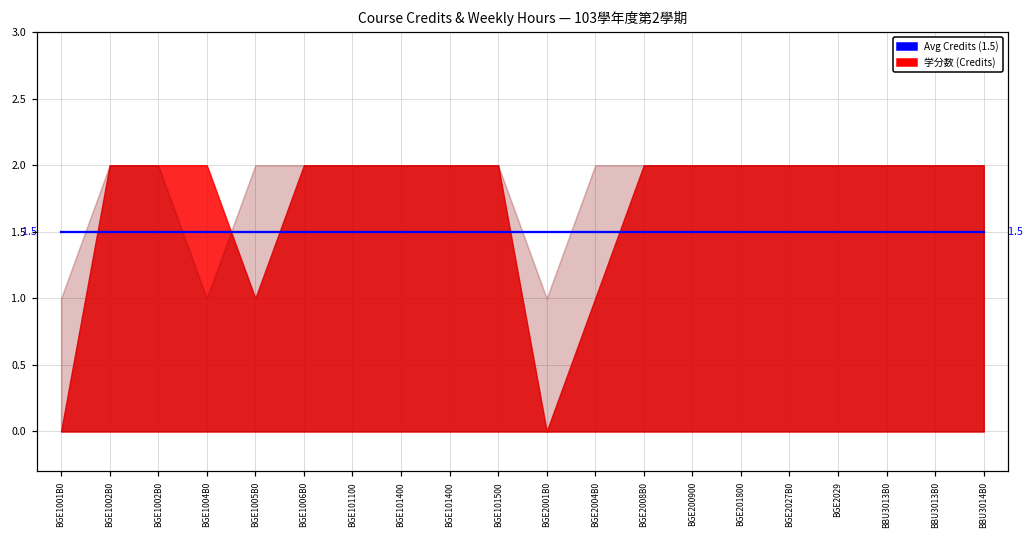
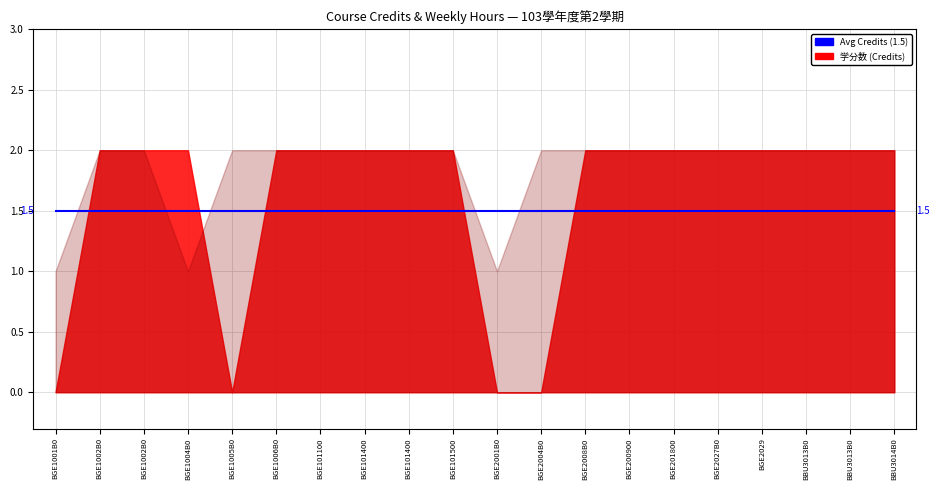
  {
    "Avg Credits (1.5)": {
      "BGE1001B0": 1.5,
      "BBU3014B0": 1.5
    },
    "学分数 (Credits)": {
      "BGE1001B0": 0,
      "BGE1004B0": 2,
-     "BGE1005B0": 1,
+     "BGE1005B0": 0,
      "BGE2001B0": 0,
-     "BGE2004B0": 1
+     "BGE2004B0": 0
    }
  }
